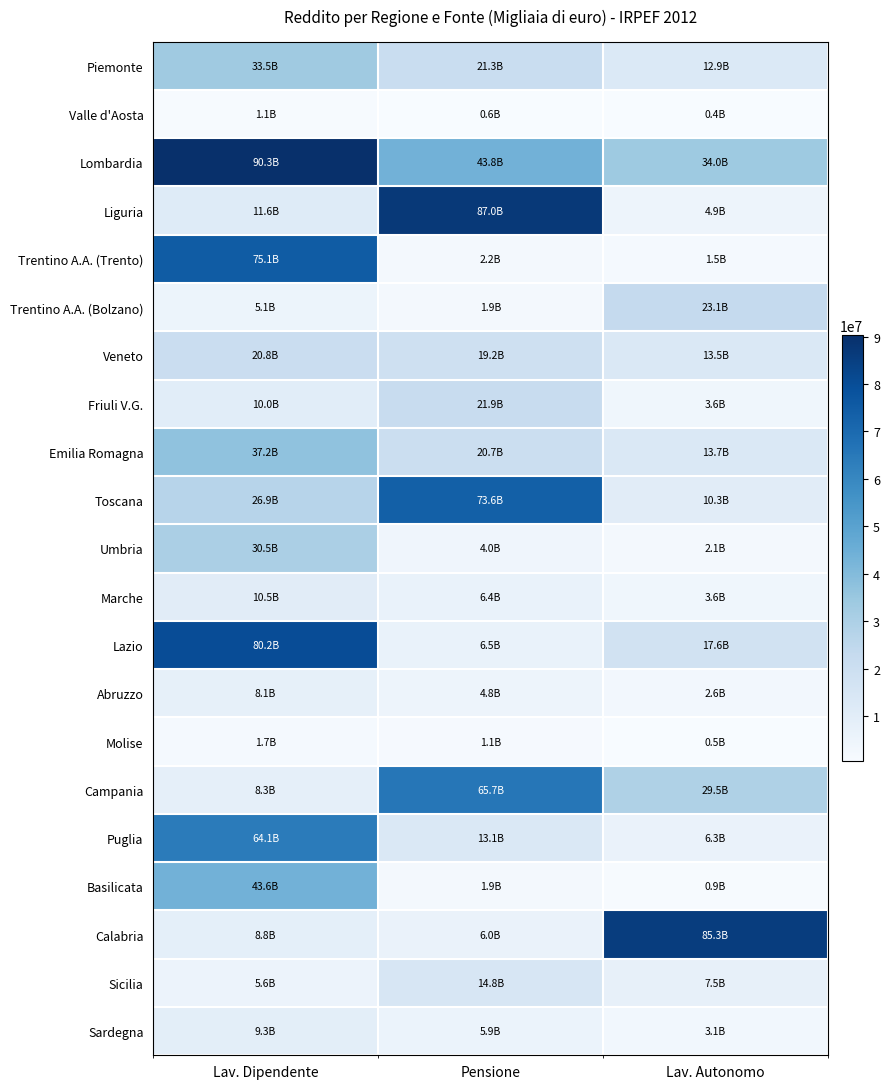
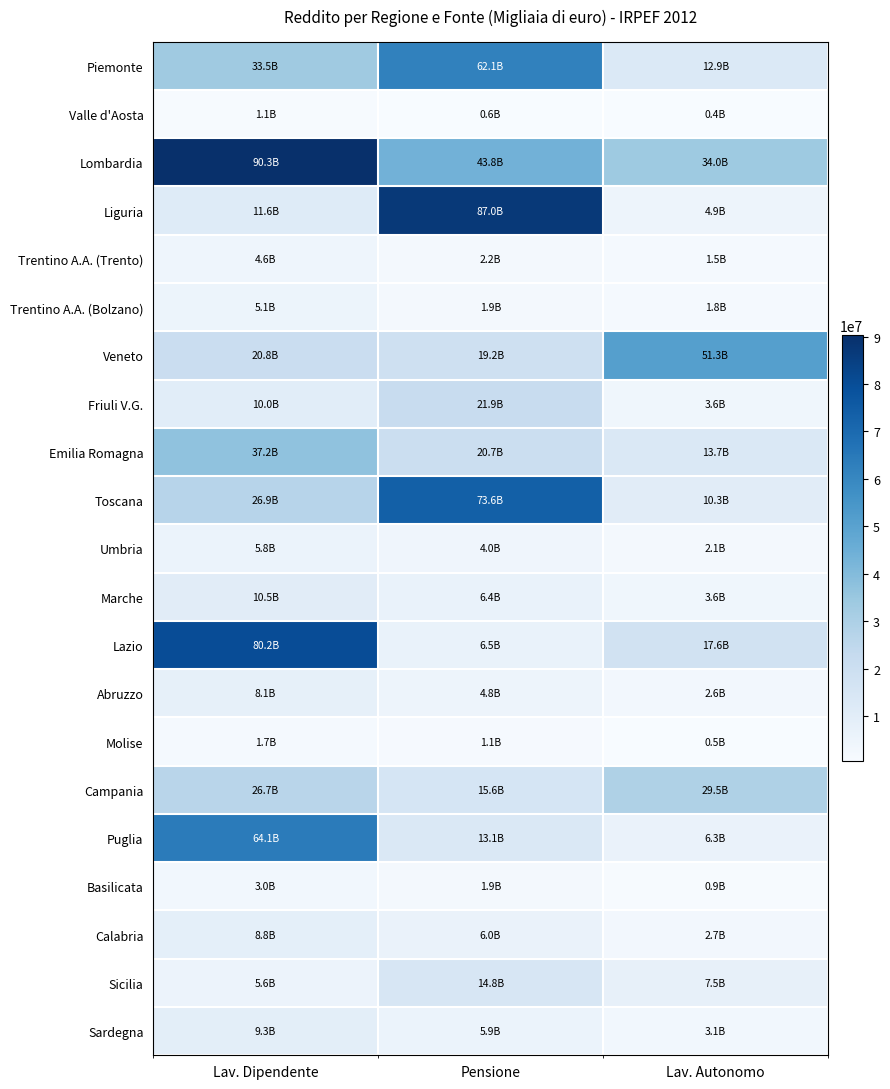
  {
    "Piemonte": {
      "Lav. Dipendente": "33.5B",
-     "Pensione": "21.3B",
+     "Pensione": "62.1B",
      "Lav. Autonomo": "12.9B"
    },
    "Valle d'Aosta": {
      "Lav. Dipendente": "1.1B",
      "Pensione": "0.6B",
      "Lav. Autonomo": "0.4B"
    },
    "Lombardia": {
      "Lav. Dipendente": "90.3B",
      "Pensione": "43.8B",
      "Lav. Autonomo": "34.0B"
    },
    "Liguria": {
      "Lav. Dipendente": "11.6B",
      "Pensione": "87.0B",
      "Lav. Autonomo": "4.9B"
    },
    "Trentino A.A. (Trento)": {
-     "Lav. Dipendente": "75.1B",
+     "Lav. Dipendente": "4.6B",
      "Pensione": "2.2B",
      "Lav. Autonomo": "1.5B"
    },
    "Trentino A.A. (Bolzano)": {
      "Lav. Dipendente": "5.1B",
      "Pensione": "1.9B",
-     "Lav. Autonomo": "23.1B"
+     "Lav. Autonomo": "1.8B"
    },
    "Veneto": {
      "Lav. Dipendente": "20.8B",
      "Pensione": "19.2B",
-     "Lav. Autonomo": "13.5B"
+     "Lav. Autonomo": "51.3B"
    },
    "Friuli V.G.": {
      "Lav. Dipendente": "10.0B",
      "Pensione": "21.9B",
      "Lav. Autonomo": "3.6B"
    },
    "Emilia Romagna": {
      "Lav. Dipendente": "37.2B",
      "Pensione": "20.7B",
      "Lav. Autonomo": "13.7B"
    },
    "Toscana": {
      "Lav. Dipendente": "26.9B",
      "Pensione": "73.6B",
      "Lav. Autonomo": "10.3B"
    },
    "Umbria": {
-     "Lav. Dipendente": "30.5B",
+     "Lav. Dipendente": "5.8B",
      "Pensione": "4.0B",
      "Lav. Autonomo": "2.1B"
    },
    "Marche": {
      "Lav. Dipendente": "10.5B",
      "Pensione": "6.4B",
      "Lav. Autonomo": "3.6B"
    },
    "Lazio": {
      "Lav. Dipendente": "80.2B",
      "Pensione": "6.5B",
      "Lav. Autonomo": "17.6B"
    },
    "Abruzzo": {
      "Lav. Dipendente": "8.1B",
      "Pensione": "4.8B",
      "Lav. Autonomo": "2.6B"
    },
    "Molise": {
      "Lav. Dipendente": "1.7B",
      "Pensione": "1.1B",
      "Lav. Autonomo": "0.5B"
    },
    "Campania": {
-     "Lav. Dipendente": "8.3B",
-     "Pensione": "65.7B",
+     "Lav. Dipendente": "26.7B",
+     "Pensione": "15.6B",
      "Lav. Autonomo": "29.5B"
    },
    "Puglia": {
      "Lav. Dipendente": "64.1B",
      "Pensione": "13.1B",
      "Lav. Autonomo": "6.3B"
    },
    "Basilicata": {
-     "Lav. Dipendente": "43.6B",
+     "Lav. Dipendente": "3.0B",
      "Pensione": "1.9B",
      "Lav. Autonomo": "0.9B"
    },
    "Calabria": {
      "Lav. Dipendente": "8.8B",
      "Pensione": "6.0B",
-     "Lav. Autonomo": "85.3B"
+     "Lav. Autonomo": "2.7B"
    },
    "Sicilia": {
      "Lav. Dipendente": "5.6B",
      "Pensione": "14.8B",
      "Lav. Autonomo": "7.5B"
    },
    "Sardegna": {
      "Lav. Dipendente": "9.3B",
      "Pensione": "5.9B",
      "Lav. Autonomo": "3.1B"
    }
  }
